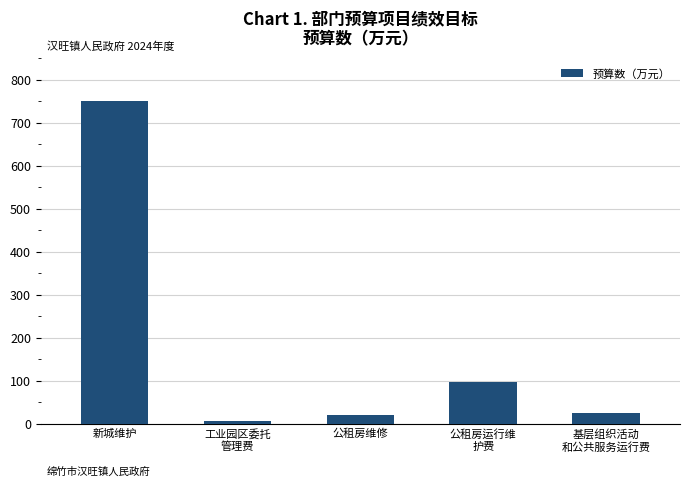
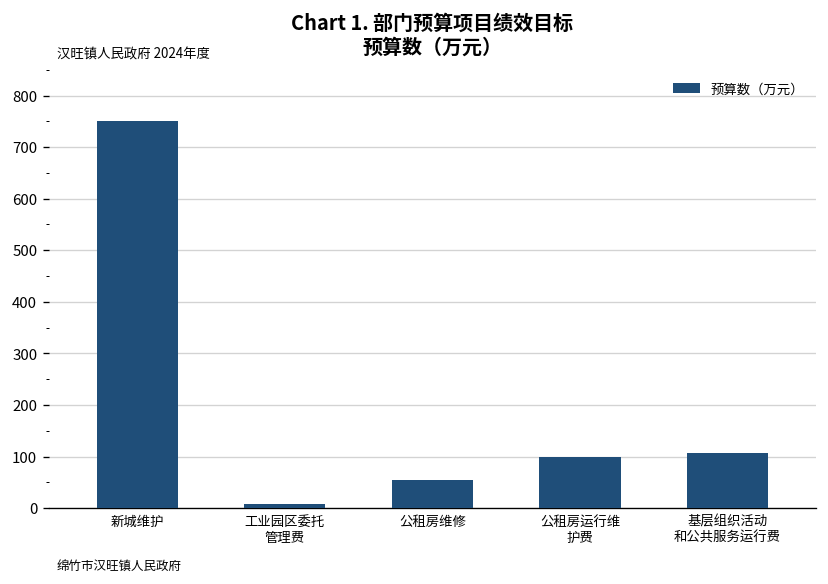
  {
    "新城维护": 750,
    "工业园区委托 管理费": 10,
-   "公租房维修": 20,
+   "公租房维修": 60,
    "公租房运行维 护费": 100,
-   "基层组织活动 和公共服务运行费": 30
+   "基层组织活动 和公共服务运行费": 110
  }
